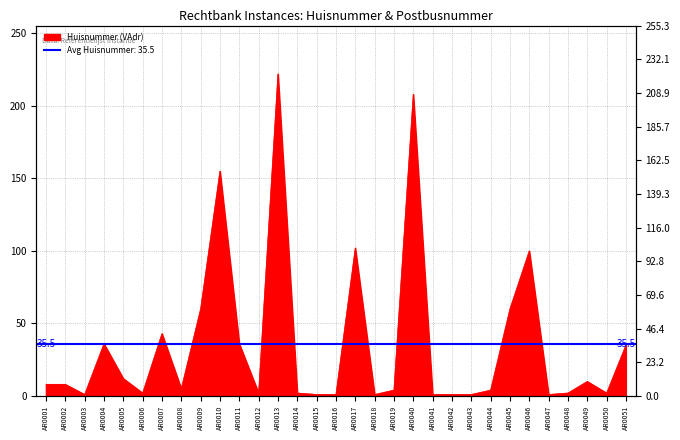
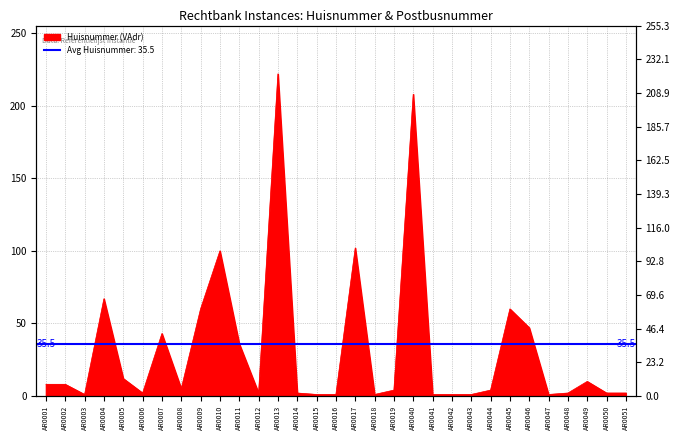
  {
    "Huisnummer (VAdr)": {
      "AR0001": 8,
      "AR0002": 8,
      "AR0003": 1,
-     "AR0004": 36,
+     "AR0004": 67,
      "AR0005": 12,
      "AR0006": 2,
      "AR0007": 43,
      "AR0008": 5,
      "AR0009": 60,
-     "AR0010": 155,
+     "AR0010": 100,
      "AR0011": 36,
      "AR0012": 2,
      "AR0013": 222,
      "AR0014": 2,
      "AR0015": 1,
      "AR0016": 1,
      "AR0017": 102,
      "AR0018": 1,
      "AR0019": 4,
      "AR0040": 208,
      "AR0041": 1,
      "AR0042": 1,
      "AR0043": 1,
      "AR0044": 4,
      "AR0045": 60,
-     "AR0046": 100,
+     "AR0046": 47,
      "AR0047": 1,
      "AR0048": 2,
      "AR0049": 10,
      "AR0050": 2,
-     "AR0051": 35
+     "AR0051": 2
    }
  }
